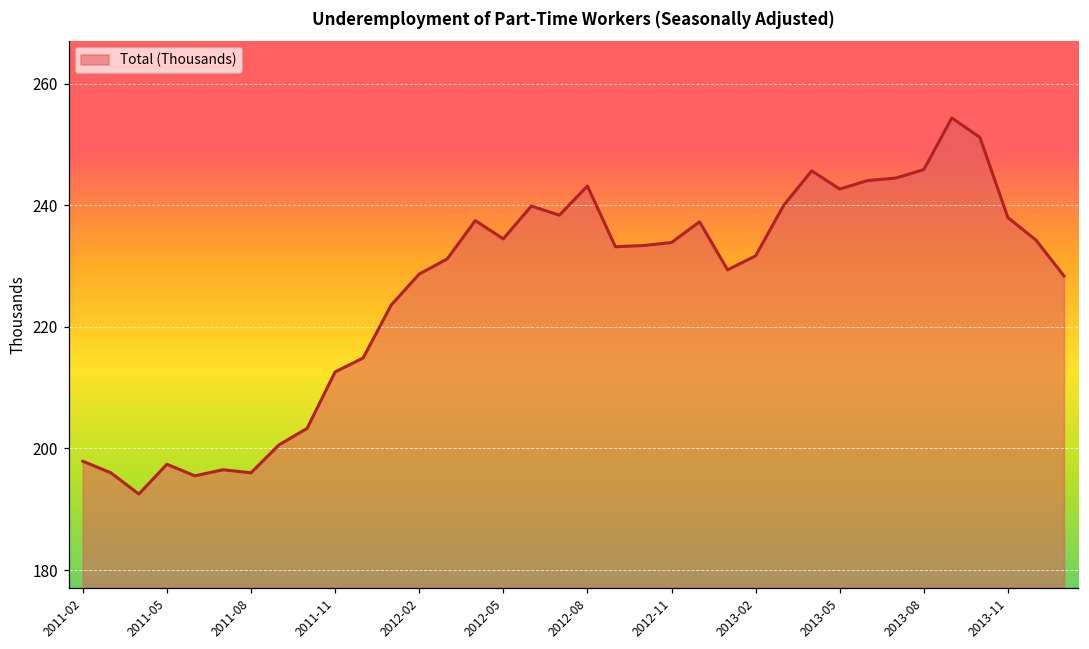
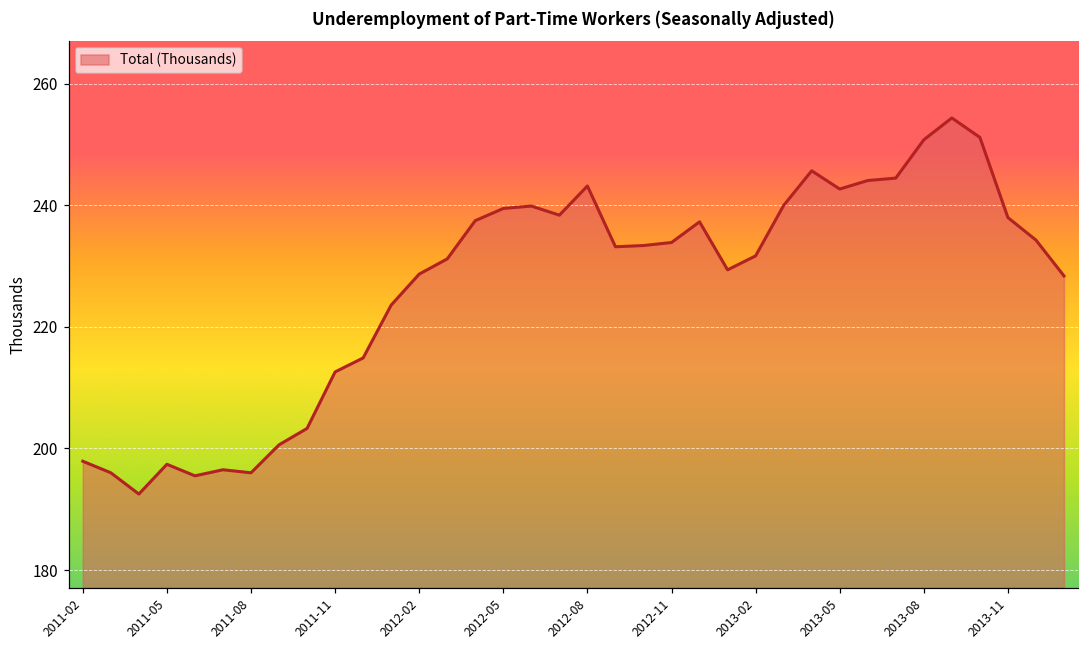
  {
    "2011-02": 198,
    "2011-05": 197,
    "2011-08": 196,
    "2011-11": 213,
    "2012-02": 229,
-   "2012-05": 235,
+   "2012-05": 240,
    "2012-08": 243,
    "2012-11": 234,
    "2013-02": 232,
    "2013-05": 243,
-   "2013-08": 246,
+   "2013-08": 251,
    "2013-11": 238
  }
